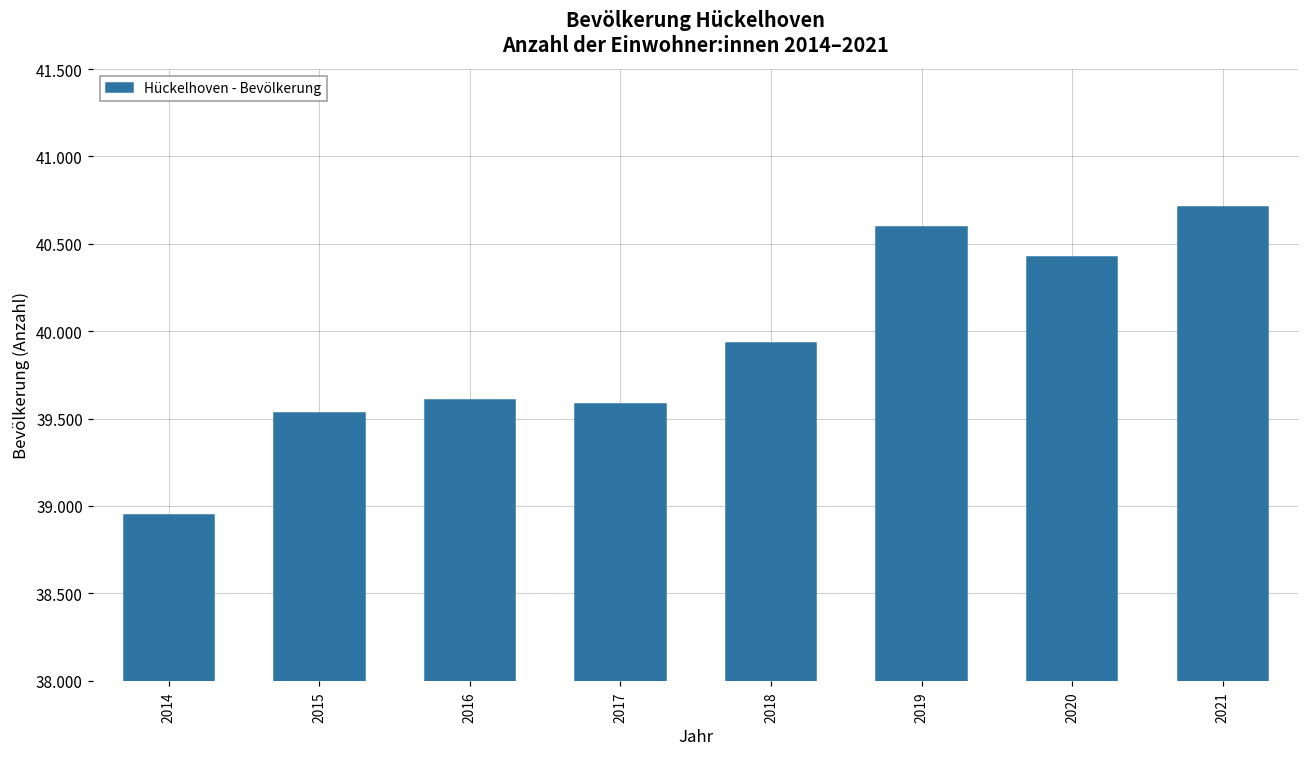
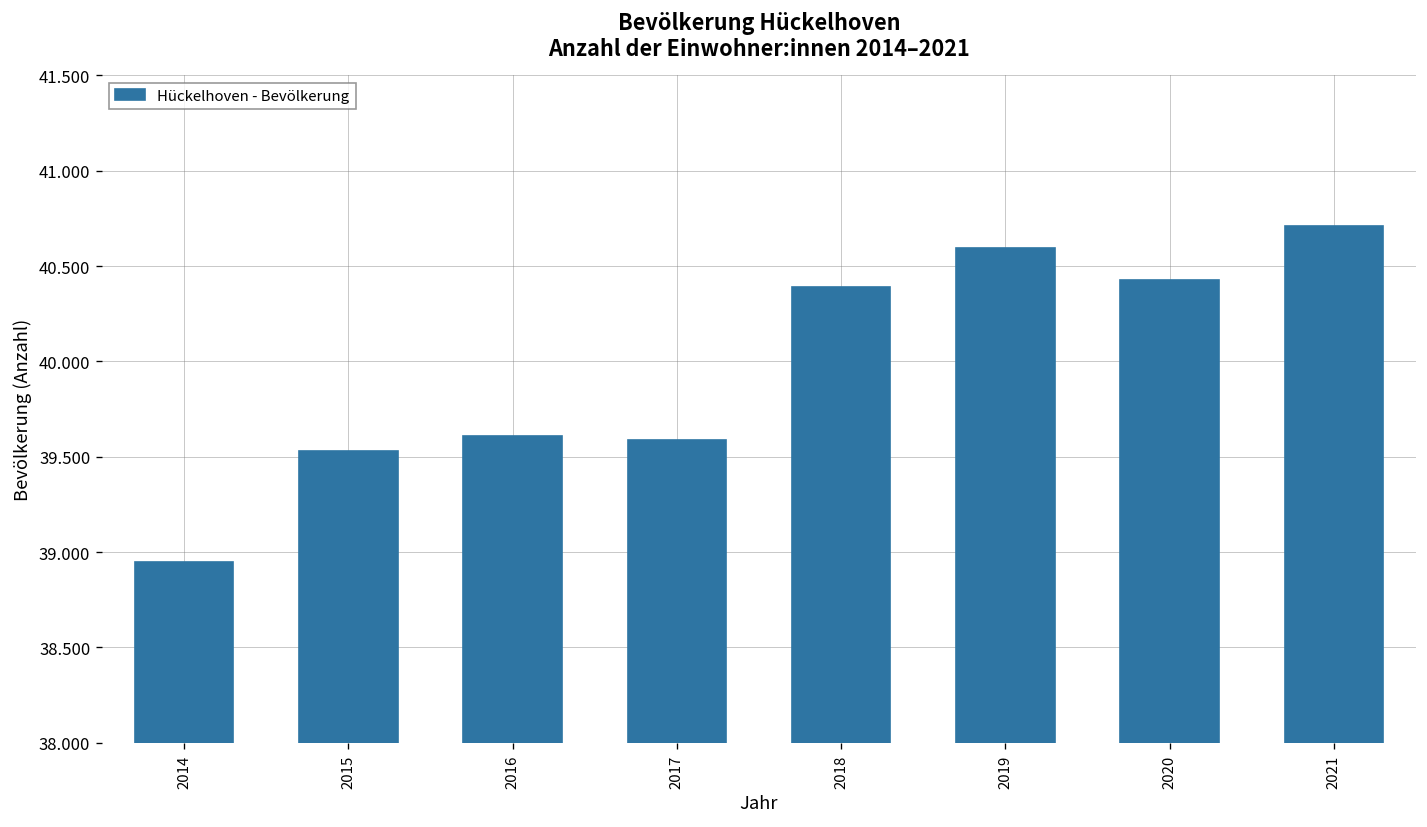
  {
    "2014": 38.95,
    "2015": 39.53,
    "2016": 39.61,
    "2017": 39.59,
-   "2018": 39.93,
+   "2018": 40.39,
    "2019": 40.59,
    "2020": 40.43,
    "2021": 40.71
  }
